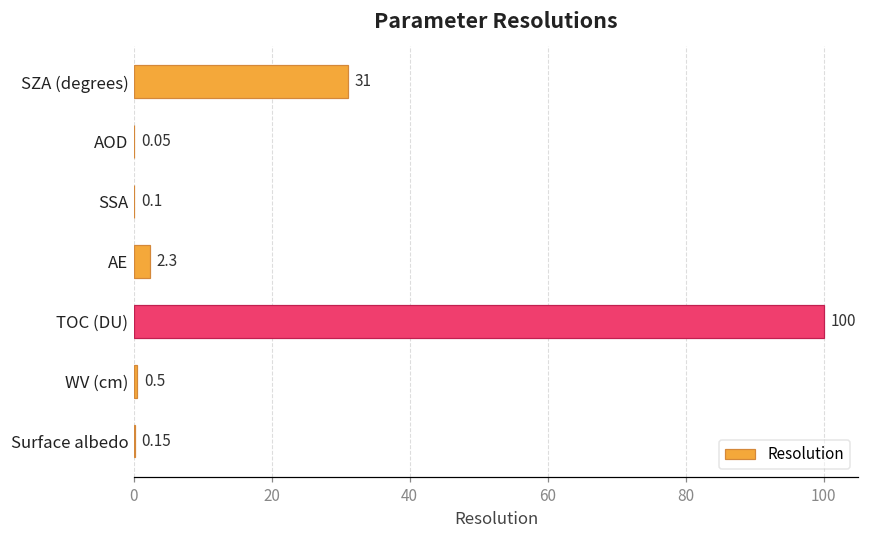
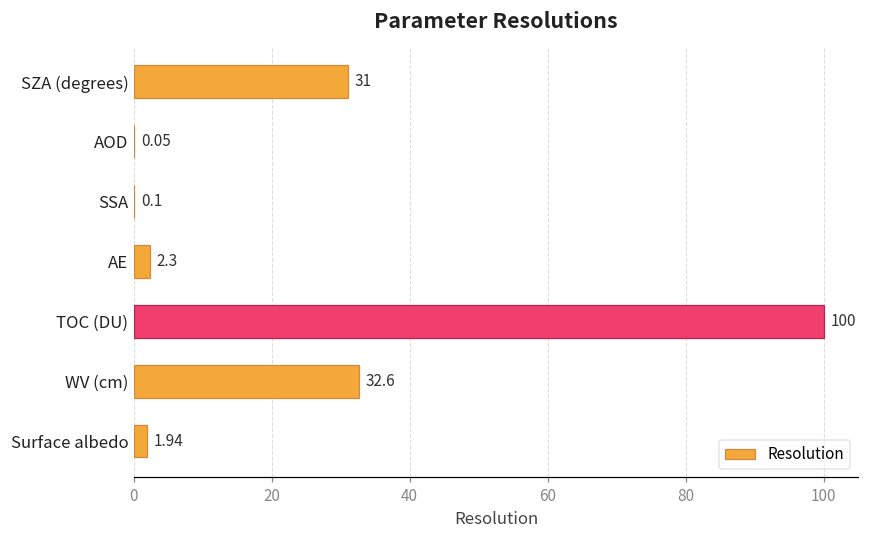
  {
    "SZA (degrees)": 31,
    "AOD": 0.05,
    "SSA": 0.1,
    "AE": 2.3,
    "TOC (DU)": 100,
-   "WV (cm)": 0.5,
-   "Surface albedo": 0.15
+   "WV (cm)": 32.6,
+   "Surface albedo": 1.94
  }
